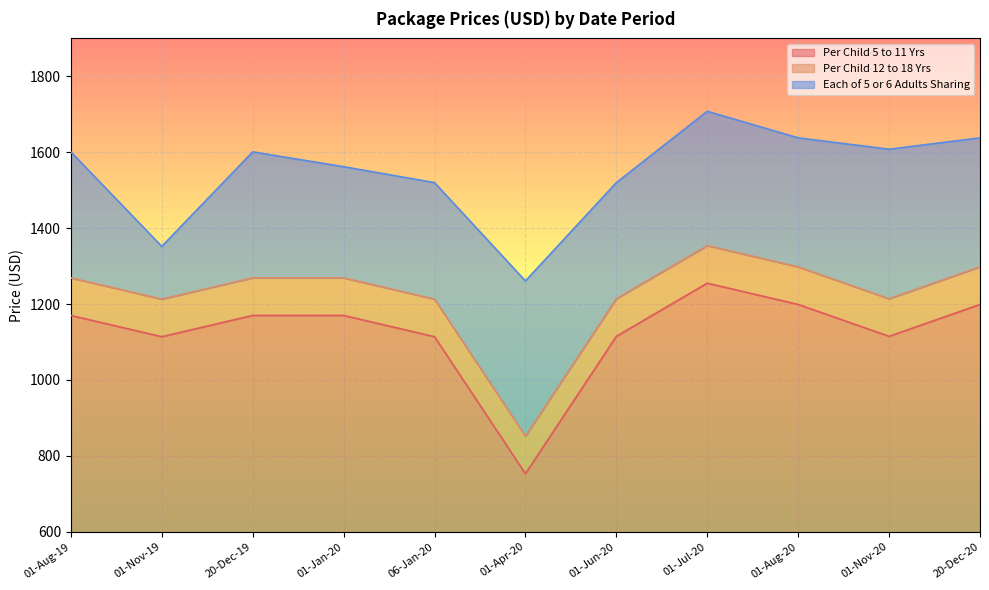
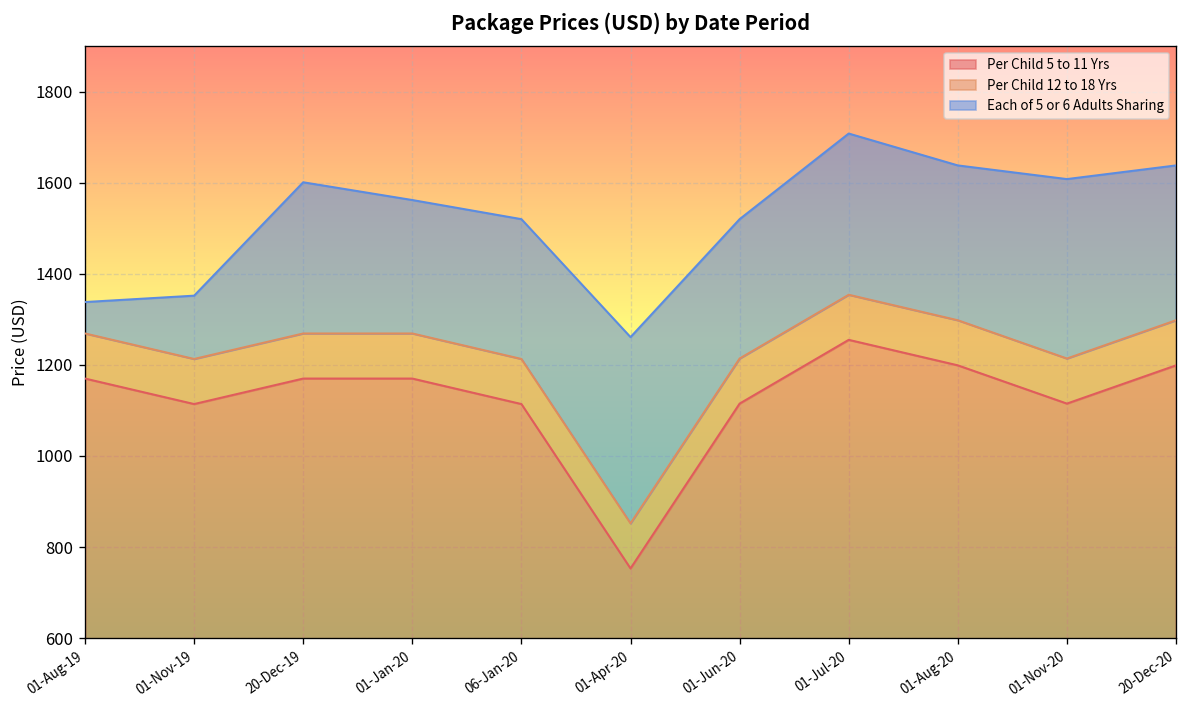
  {
    "Each of 5 or 6 Adults Sharing": {
-     "01-Aug-19": 1600,
+     "01-Aug-19": 1340,
      "01-Nov-19": 1350,
      "20-Dec-19": 1600,
      "01-Jan-20": 1560,
      "06-Jan-20": 1520,
      "01-Apr-20": 1260,
      "01-Jun-20": 1520,
      "01-Jul-20": 1710,
      "01-Aug-20": 1640,
      "01-Nov-20": 1610,
      "20-Dec-20": 1640
    }
  }
